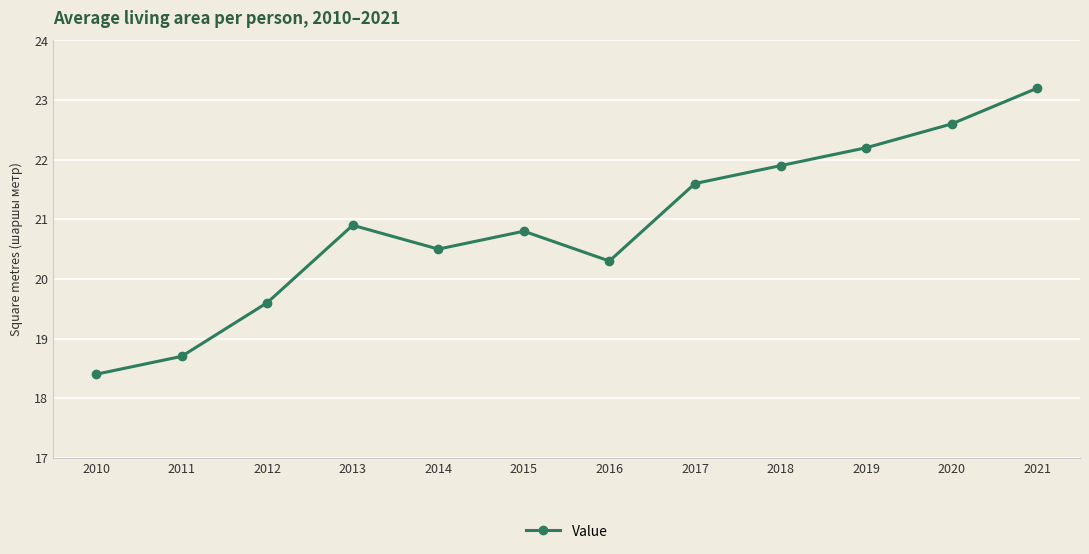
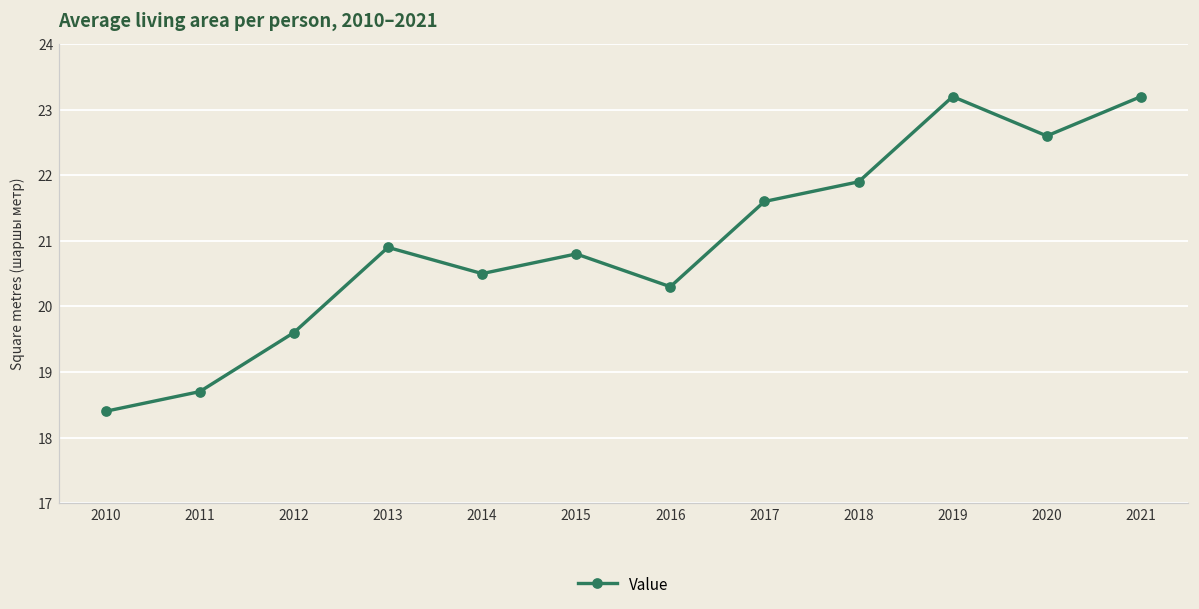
  {
    "2010": 18.4,
    "2011": 18.7,
    "2012": 19.6,
    "2013": 20.9,
    "2014": 20.5,
    "2015": 20.8,
    "2016": 20.3,
    "2017": 21.6,
    "2018": 21.9,
-   "2019": 22.2,
+   "2019": 23.2,
    "2020": 22.6,
    "2021": 23.2
  }
